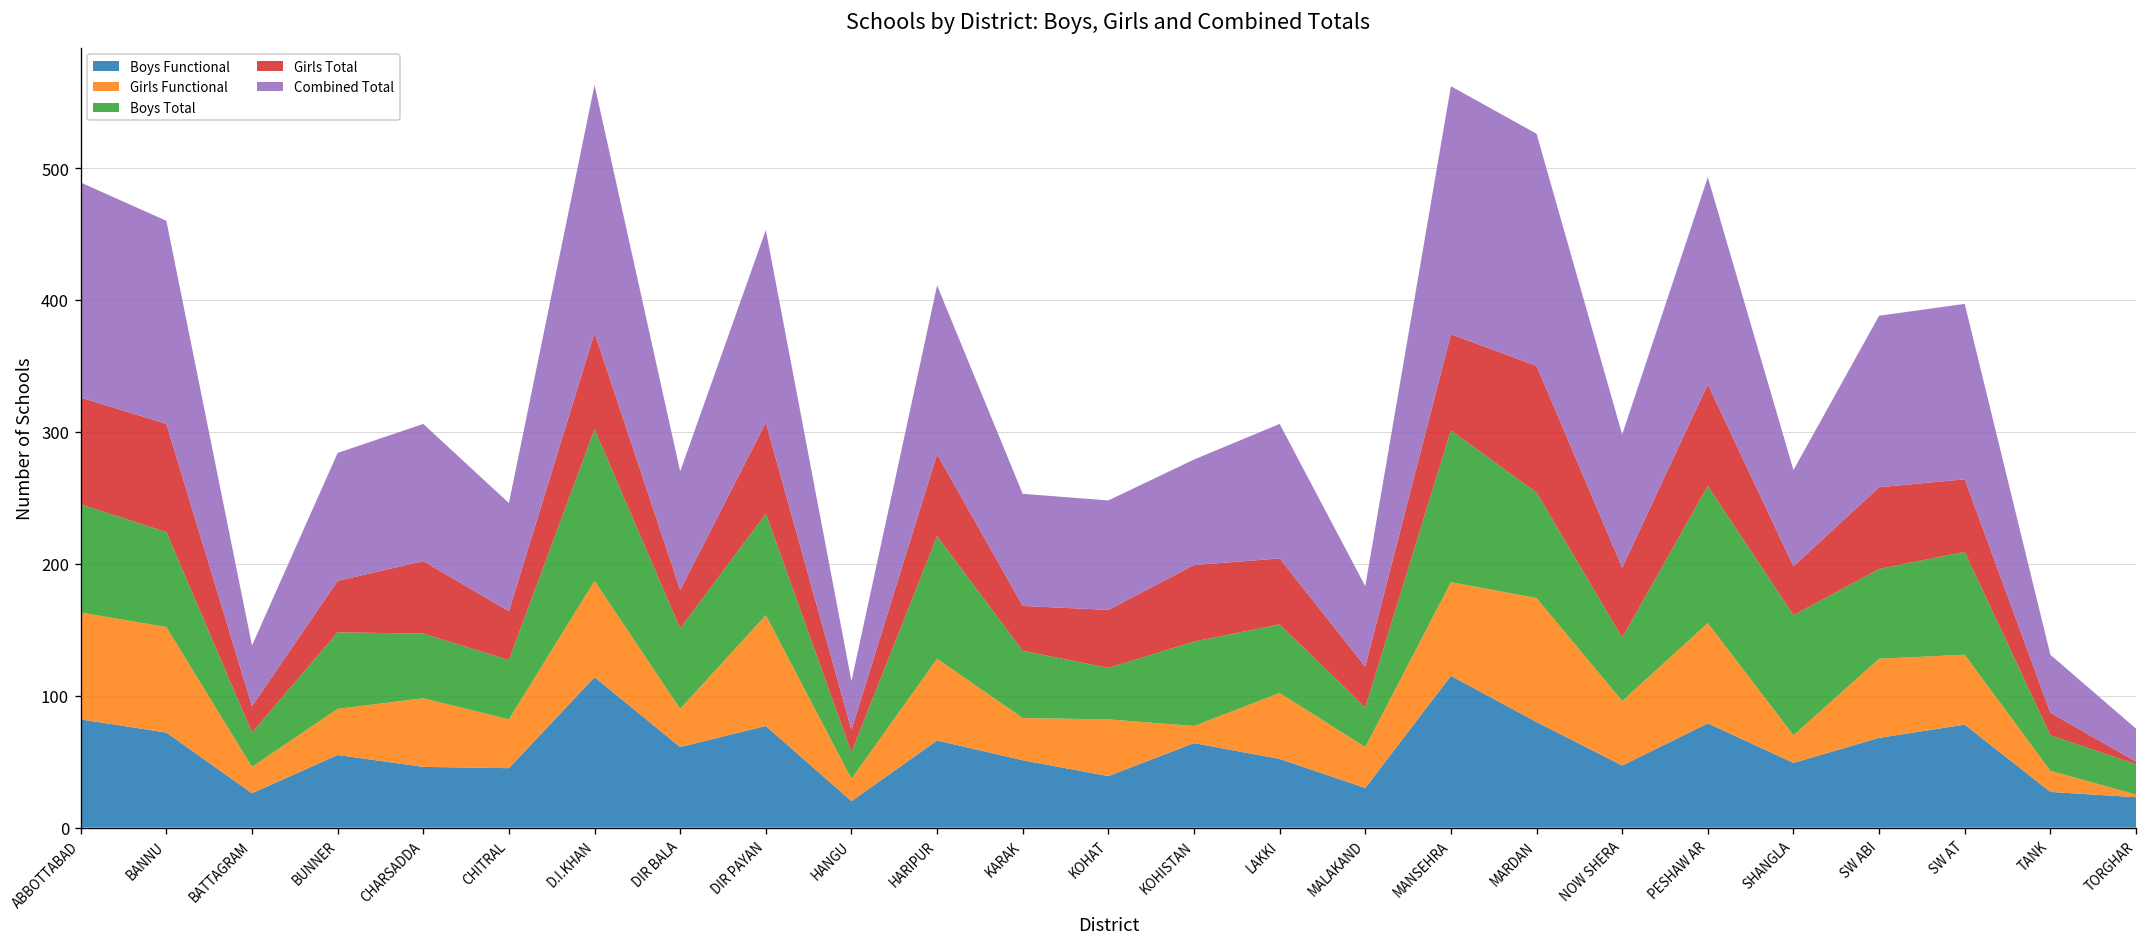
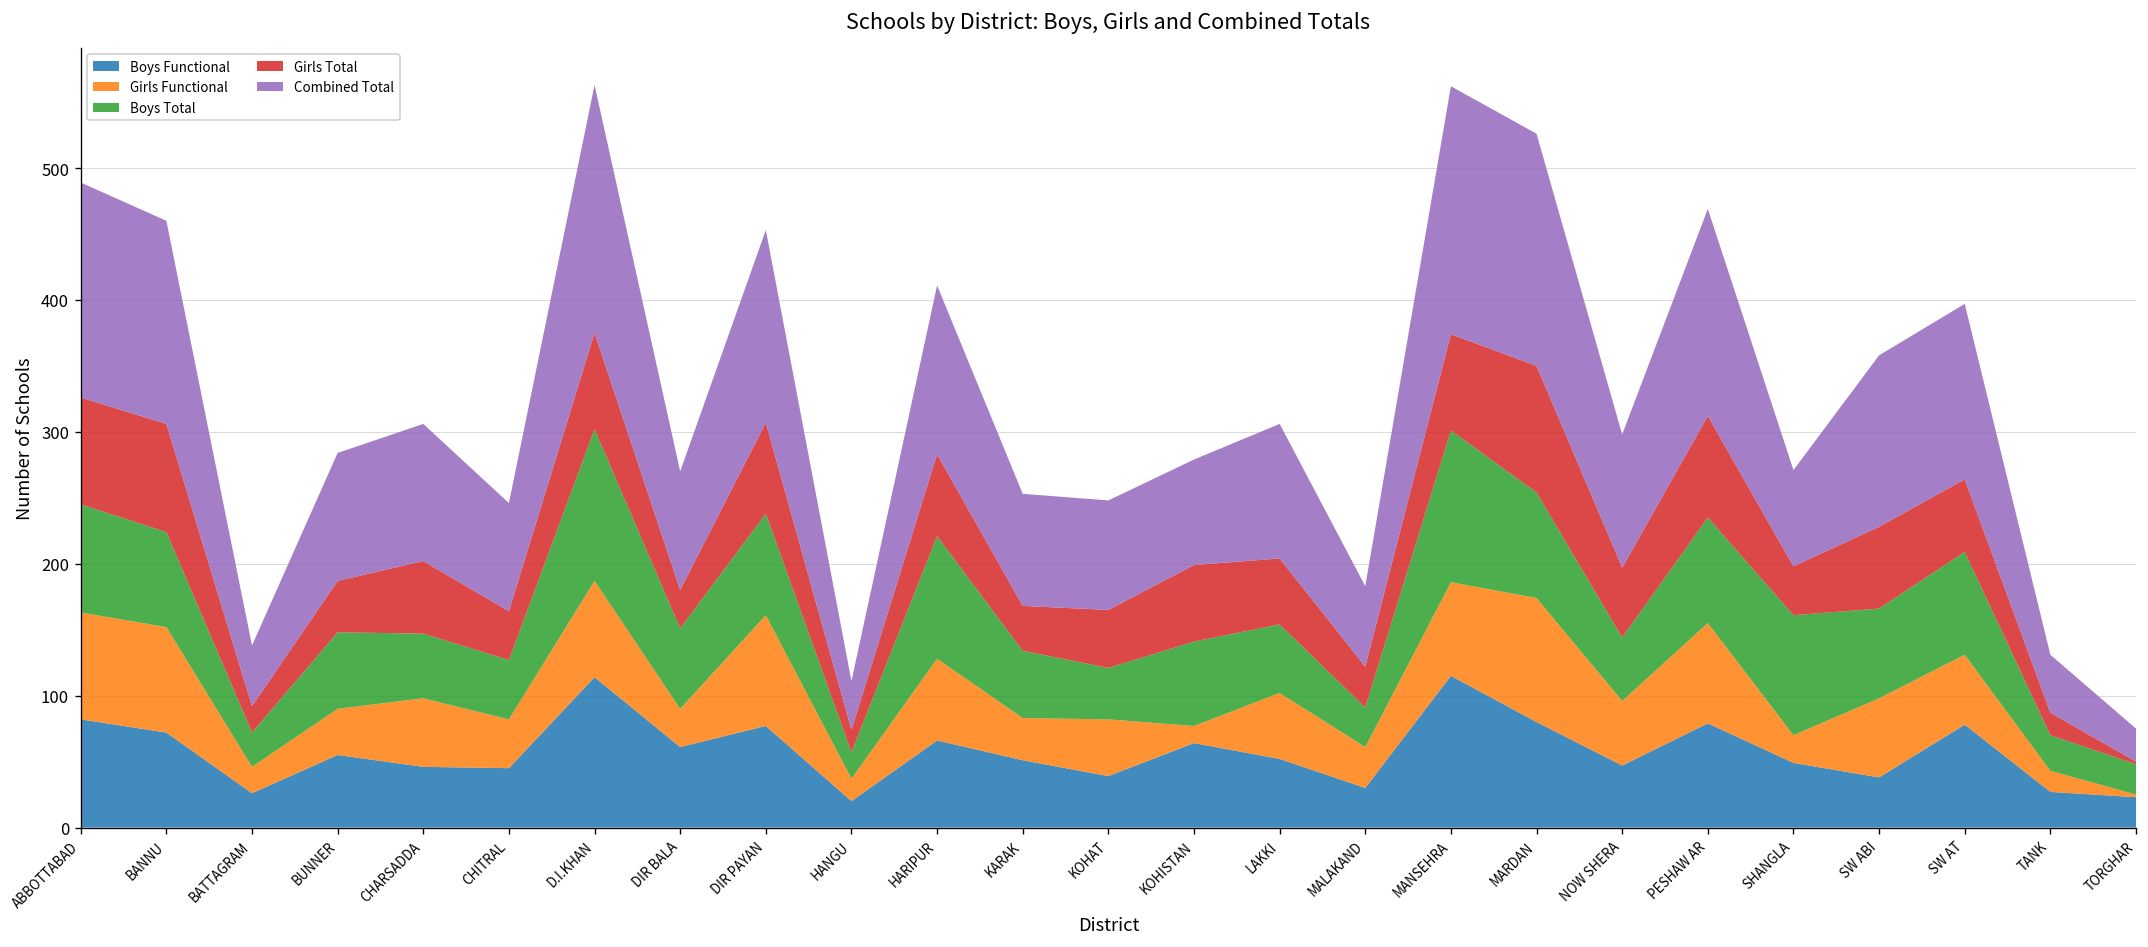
  {
    "Boys Functional": {
      "ABBOTTABAD": 82,
      "BANNU": 72,
      "BATTAGRAM": 26,
      "BUNNER": 55,
      "CHARSADDA": 46,
      "CHITRAL": 45,
      "D.I.KHAN": 114,
      "DIR BALA": 61,
      "DIR PAYAN": 77,
      "HANGU": 20,
      "HARIPUR": 66,
      "KARAK": 51,
      "KOHAT": 39,
      "KOHISTAN": 64,
      "LAKKI": 52,
      "MALAKAND": 30,
      "MANSEHRA": 115,
      "MARDAN": 80,
      "NOW SHERA": 47,
      "PESHAW AR": 79,
      "SHANGLA": 49,
-     "SW ABI": 68,
+     "SW ABI": 38,
      "SW AT": 78,
      "TANK": 27
    },
    "Girls Functional": {
      "ABBOTTABAD": 81,
      "BANNU": 80,
      "BATTAGRAM": 20,
      "BUNNER": 35,
      "CHARSADDA": 52,
      "CHITRAL": 37,
      "D.I.KHAN": 73,
      "DIR BALA": 29,
      "DIR PAYAN": 84,
      "HANGU": 17,
      "HARIPUR": 62,
      "KARAK": 32,
      "KOHAT": 43,
      "KOHISTAN": 13,
      "LAKKI": 50,
      "MALAKAND": 31,
      "MANSEHRA": 71,
      "MARDAN": 94,
      "NOW SHERA": 49,
      "PESHAW AR": 76,
      "SHANGLA": 21,
      "SW ABI": 60,
      "SW AT": 53,
      "TANK": 16
    },
    "Boys Total": {
      "ABBOTTABAD": 82,
      "BANNU": 72,
      "BATTAGRAM": 26,
      "BUNNER": 58,
      "CHARSADDA": 49,
      "CHITRAL": 45,
      "D.I.KHAN": 115,
      "DIR BALA": 61,
      "DIR PAYAN": 77,
      "HANGU": 20,
      "HARIPUR": 93,
      "KARAK": 51,
      "KOHAT": 39,
      "KOHISTAN": 64,
      "LAKKI": 52,
      "MALAKAND": 30,
      "MANSEHRA": 115,
      "MARDAN": 80,
      "NOW SHERA": 48,
-     "PESHAW AR": 104,
+     "PESHAW AR": 80,
      "SHANGLA": 91,
      "SW ABI": 68,
      "SW AT": 78,
      "TANK": 27
    },
    "Girls Total": {
      "ABBOTTABAD": 81,
      "BANNU": 82,
      "BATTAGRAM": 20,
      "BUNNER": 39,
      "CHARSADDA": 55,
      "CHITRAL": 37,
      "D.I.KHAN": 73,
      "DIR BALA": 29,
      "DIR PAYAN": 69,
      "HANGU": 17,
      "HARIPUR": 62,
      "KARAK": 34,
      "KOHAT": 44,
      "KOHISTAN": 58,
      "LAKKI": 50,
      "MALAKAND": 31,
      "MANSEHRA": 73,
      "MARDAN": 96,
      "NOW SHERA": 53,
      "PESHAW AR": 77,
      "SHANGLA": 37,
      "SW ABI": 62,
      "SW AT": 55,
      "TANK": 17
    },
    "Combined Total": {
      "ABBOTTABAD": 163,
      "BANNU": 154,
      "BATTAGRAM": 46,
      "BUNNER": 97,
      "CHARSADDA": 104,
      "CHITRAL": 82,
      "D.I.KHAN": 188,
      "DIR BALA": 90,
      "DIR PAYAN": 146,
      "HANGU": 37,
      "HARIPUR": 128,
      "KARAK": 85,
      "KOHAT": 83,
      "KOHISTAN": 80,
      "LAKKI": 102,
      "MALAKAND": 61,
      "MANSEHRA": 188,
      "MARDAN": 176,
      "NOW SHERA": 101,
      "PESHAW AR": 157,
      "SHANGLA": 73,
      "SW ABI": 130,
      "SW AT": 133,
      "TANK": 44,
      "TORGHAR": 25
    }
  }
